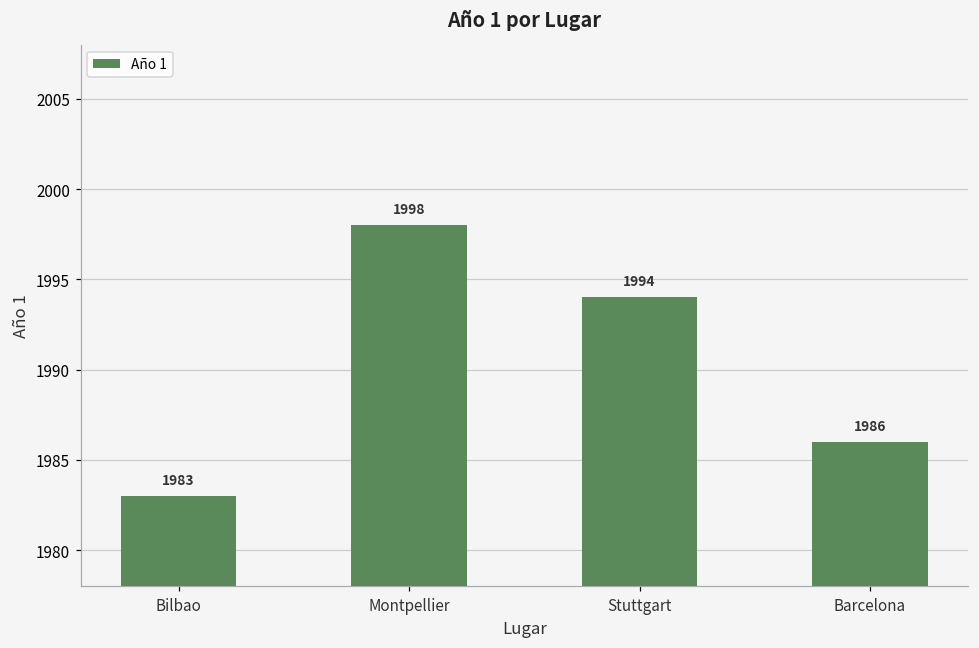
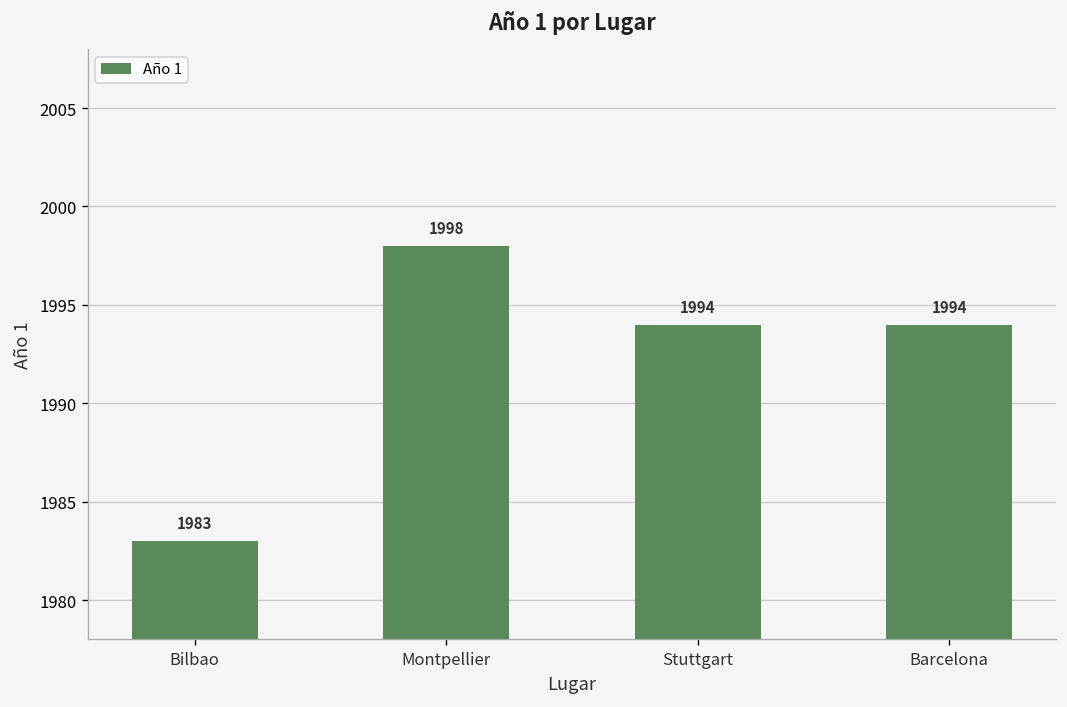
  {
    "Bilbao": 1983,
    "Montpellier": 1998,
    "Stuttgart": 1994,
-   "Barcelona": 1986
+   "Barcelona": 1994
  }
